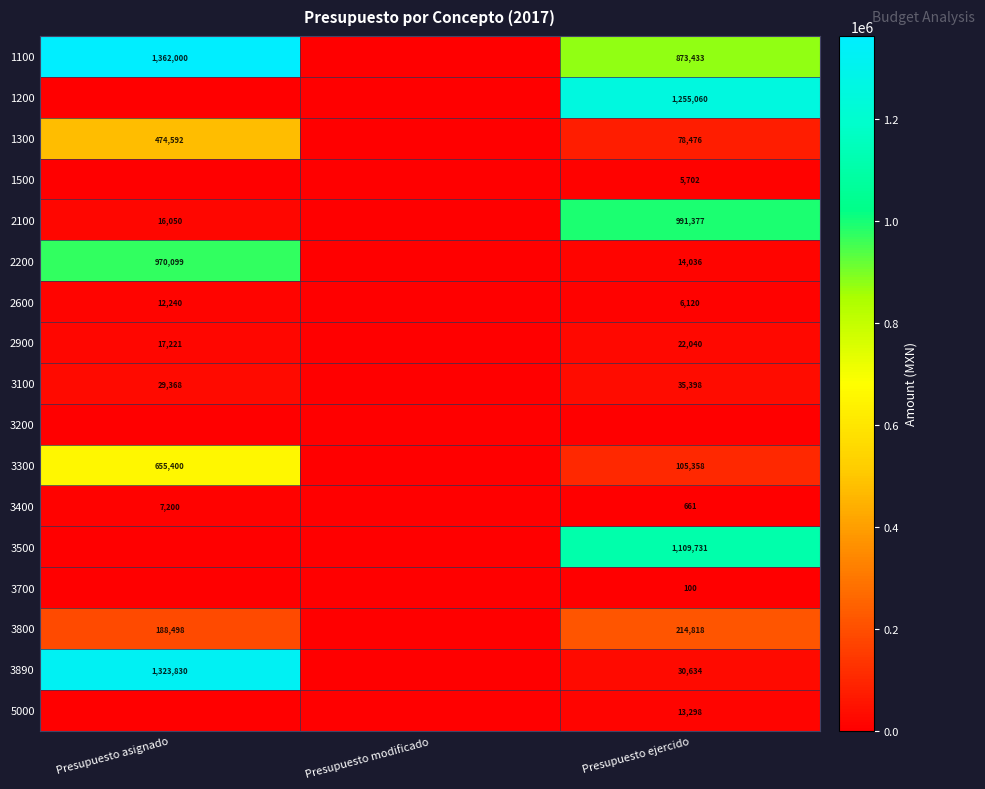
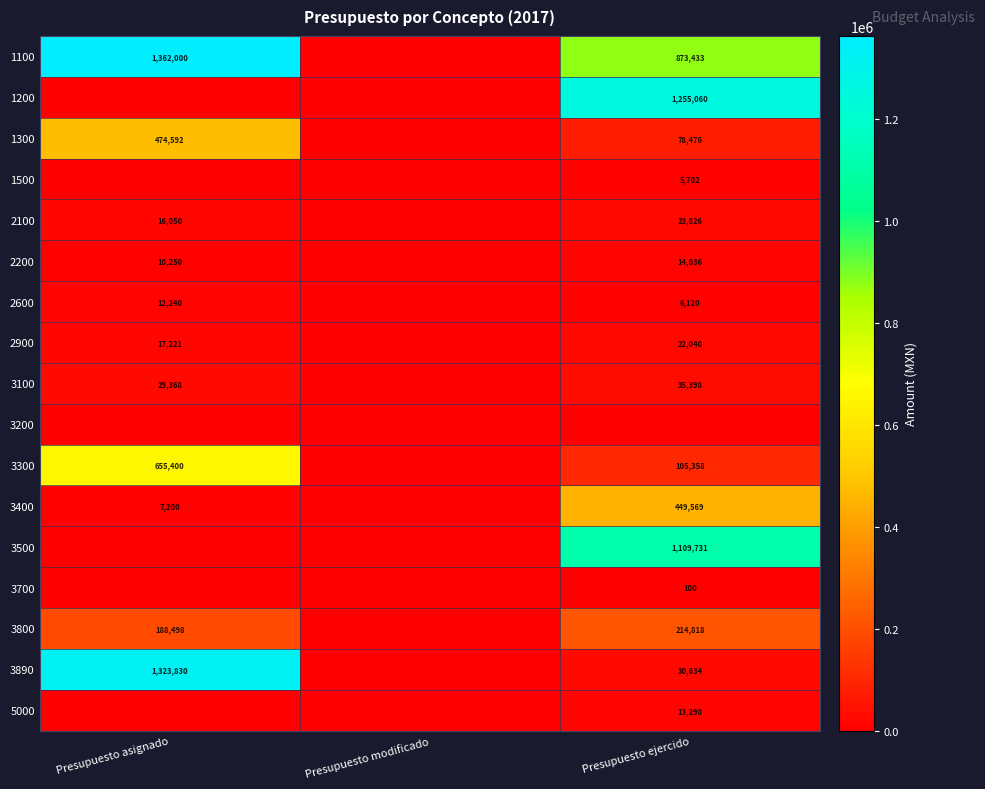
  {
    "1100": {
      "Presupuesto asignado": "1,362,000",
      "Presupuesto ejercido": "873,433"
    },
    "1200": {
      "Presupuesto ejercido": "1,255,060"
    },
    "1300": {
      "Presupuesto asignado": "474,592",
      "Presupuesto ejercido": "78,476"
    },
    "1500": {
      "Presupuesto ejercido": "5,702"
    },
    "2100": {
      "Presupuesto asignado": "16,050",
-     "Presupuesto ejercido": "991,377"
+     "Presupuesto ejercido": "23,826"
    },
    "2200": {
-     "Presupuesto asignado": "970,099",
+     "Presupuesto asignado": "10,250",
      "Presupuesto ejercido": "14,036"
    },
    "2600": {
      "Presupuesto asignado": "12,240",
      "Presupuesto ejercido": "6,120"
    },
    "2900": {
      "Presupuesto asignado": "17,221",
      "Presupuesto ejercido": "22,040"
    },
    "3100": {
      "Presupuesto asignado": "29,368",
      "Presupuesto ejercido": "35,398"
    },
    "3300": {
      "Presupuesto asignado": "655,400",
      "Presupuesto ejercido": "105,358"
    },
    "3400": {
      "Presupuesto asignado": "7,200",
-     "Presupuesto ejercido": "661"
+     "Presupuesto ejercido": "449,569"
    },
    "3500": {
      "Presupuesto ejercido": "1,109,731"
    },
    "3700": {
      "Presupuesto ejercido": "100"
    },
    "3800": {
      "Presupuesto asignado": "188,498",
      "Presupuesto ejercido": "214,818"
    },
    "3890": {
      "Presupuesto asignado": "1,323,830",
      "Presupuesto ejercido": "30,634"
    },
    "5000": {
      "Presupuesto ejercido": "13,298"
    }
  }
